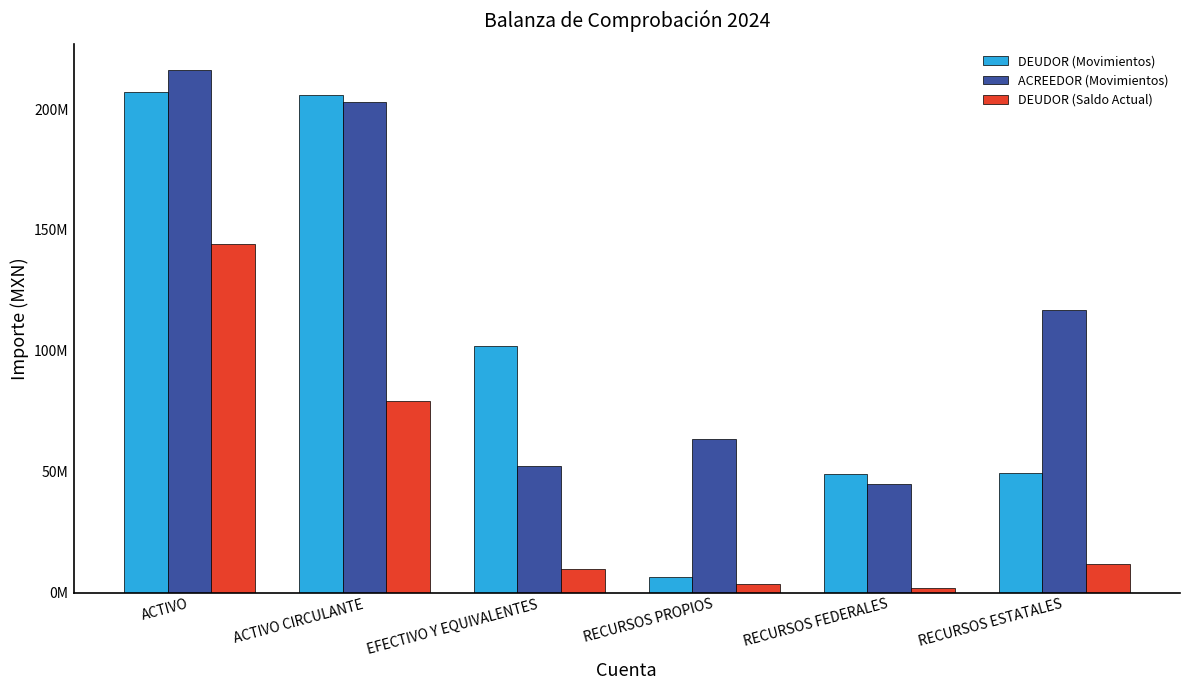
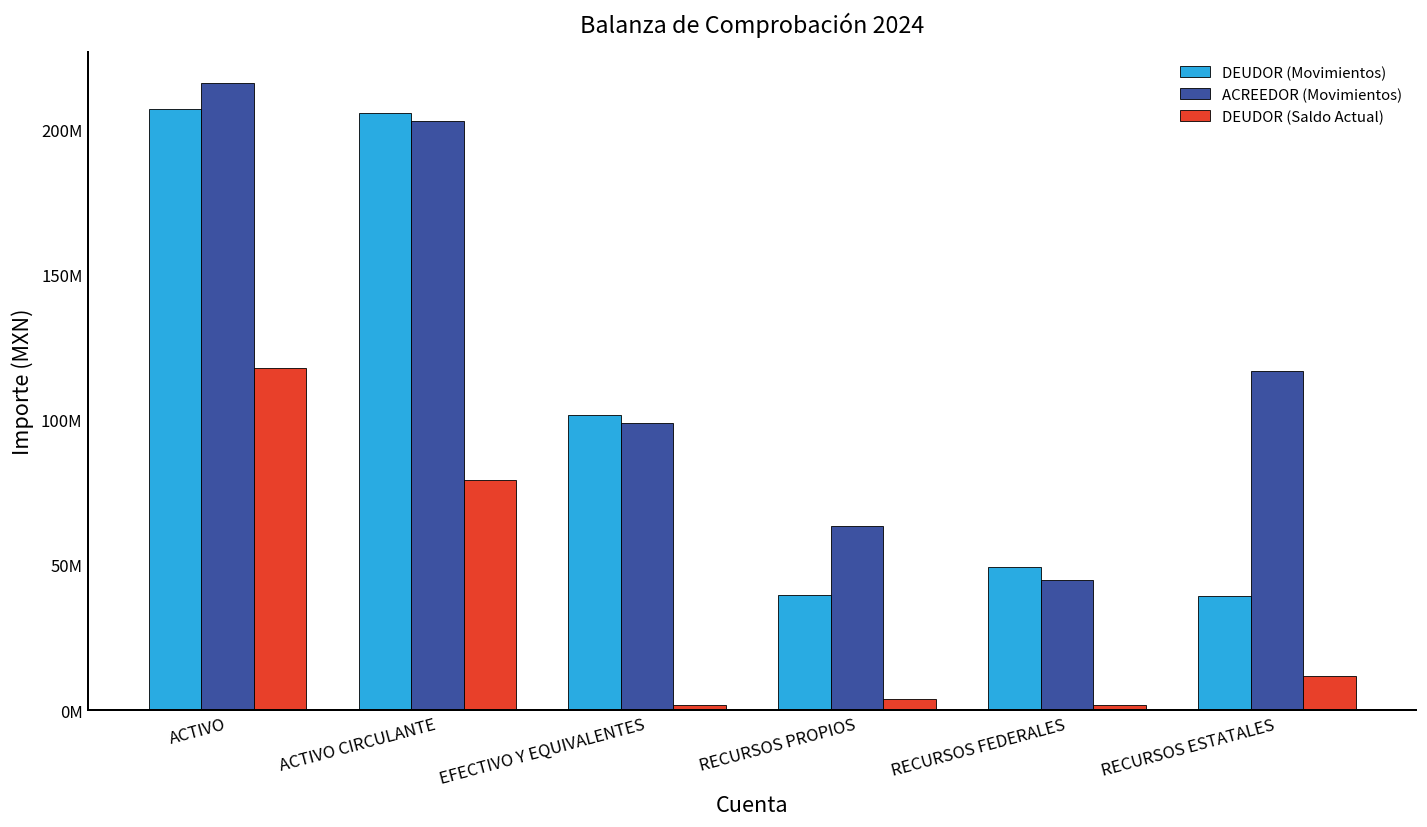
  {
    "DEUDOR (Movimientos)": {
      "ACTIVO": 207000000,
      "ACTIVO CIRCULANTE": 206000000,
      "EFECTIVO Y EQUIVALENTES": 102000000,
-     "RECURSOS PROPIOS": 7000000,
+     "RECURSOS PROPIOS": 40000000,
      "RECURSOS FEDERALES": 49000000,
-     "RECURSOS ESTATALES": 49000000
+     "RECURSOS ESTATALES": 39000000
    },
    "ACREEDOR (Movimientos)": {
      "ACTIVO": 216000000,
      "ACTIVO CIRCULANTE": 203000000,
-     "EFECTIVO Y EQUIVALENTES": 52000000,
+     "EFECTIVO Y EQUIVALENTES": 99000000,
      "RECURSOS PROPIOS": 64000000,
      "RECURSOS FEDERALES": 45000000,
      "RECURSOS ESTATALES": 117000000
    },
    "DEUDOR (Saldo Actual)": {
-     "ACTIVO": 144000000,
+     "ACTIVO": 118000000,
      "ACTIVO CIRCULANTE": 79000000,
-     "EFECTIVO Y EQUIVALENTES": 10000000,
+     "EFECTIVO Y EQUIVALENTES": 2000000,
      "RECURSOS PROPIOS": 4000000,
      "RECURSOS FEDERALES": 2000000,
      "RECURSOS ESTATALES": 12000000
    }
  }
